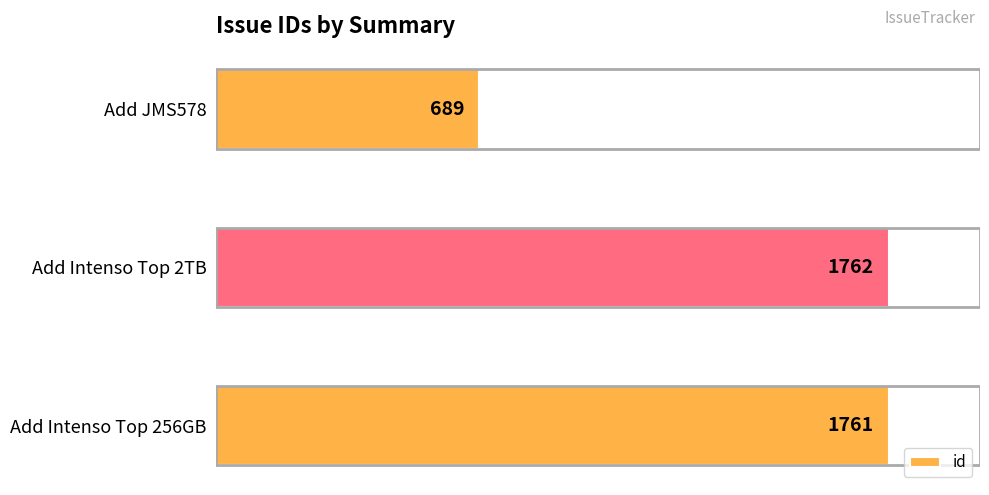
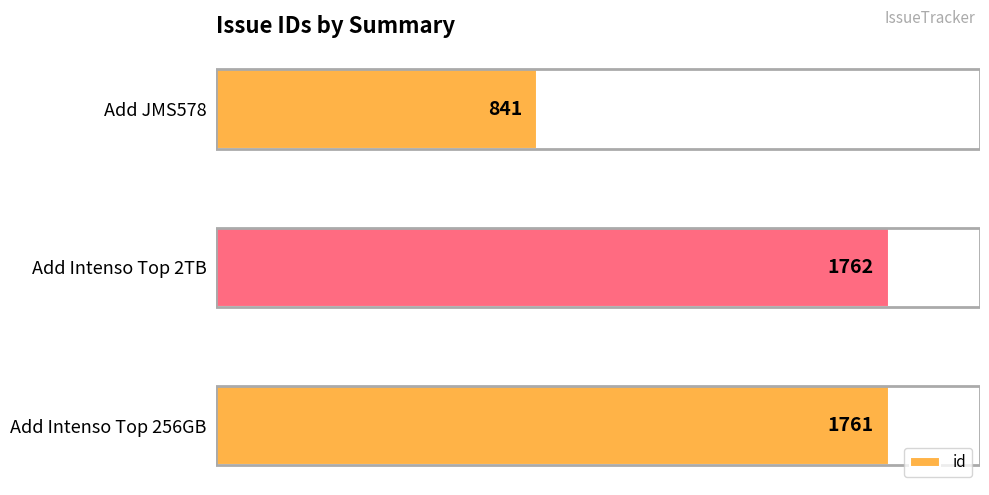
  {
-   "Add JMS578": 689,
+   "Add JMS578": 841,
    "Add Intenso Top 2TB": 1762,
    "Add Intenso Top 256GB": 1761
  }
